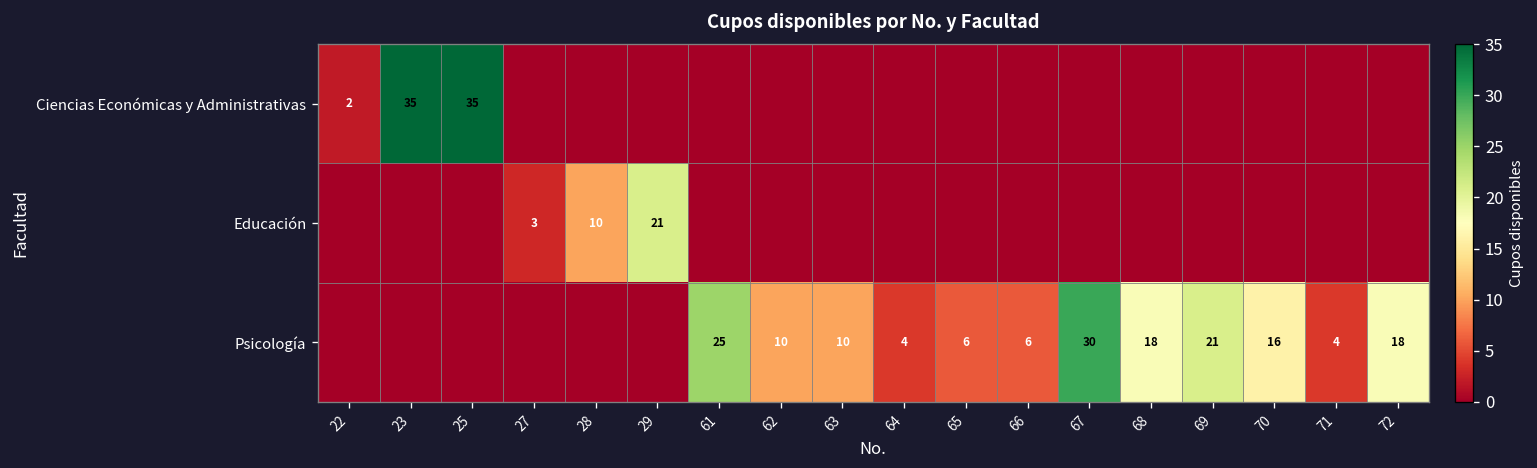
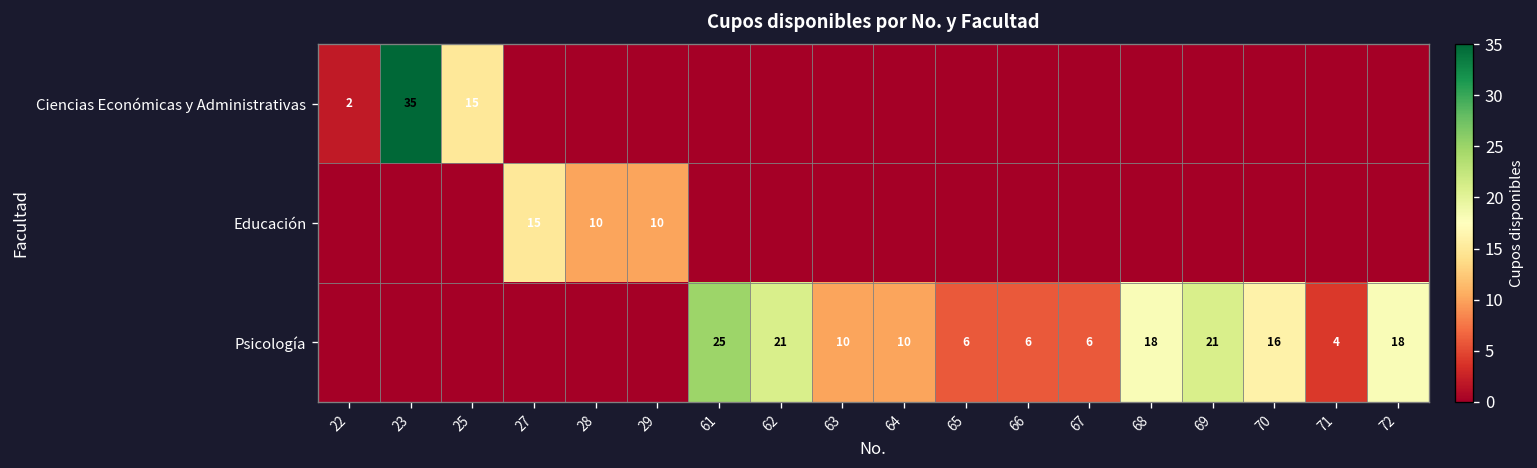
  {
    "Ciencias Económicas y Administrativas": {
      "22": 2,
      "23": 35,
-     "25": 35
+     "25": 15
    },
    "Educación": {
-     "27": 3,
+     "27": 15,
      "28": 10,
-     "29": 21
+     "29": 10
    },
    "Psicología": {
      "61": 25,
-     "62": 10,
+     "62": 21,
      "63": 10,
-     "64": 4,
+     "64": 10,
      "65": 6,
      "66": 6,
-     "67": 30,
+     "67": 6,
      "68": 18,
      "69": 21,
      "70": 16,
      "71": 4,
      "72": 18
    }
  }
